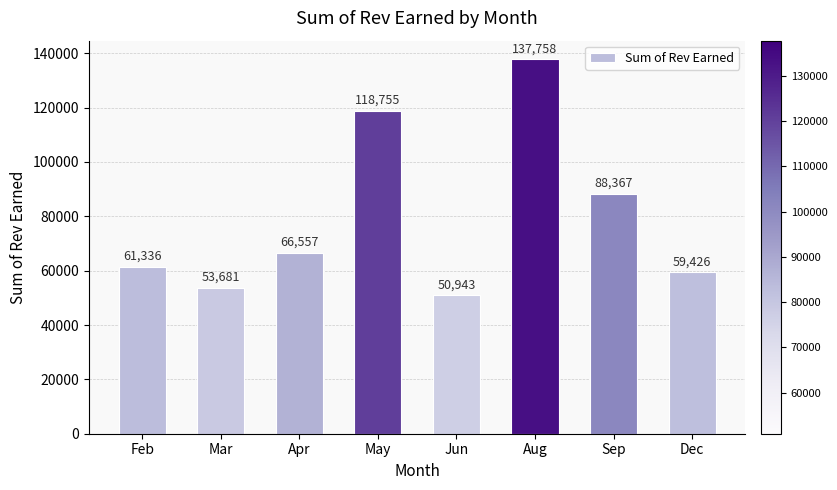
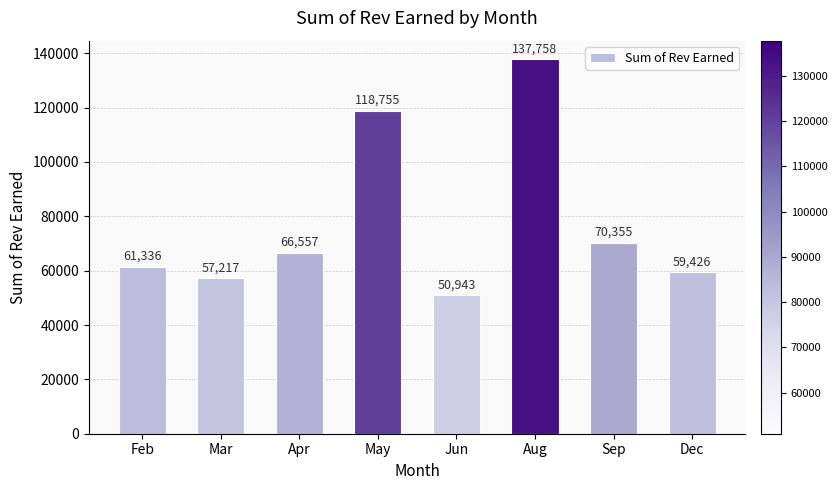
  {
    "Feb": "61,336",
-   "Mar": "53,681",
+   "Mar": "57,217",
    "Apr": "66,557",
    "May": "118,755",
    "Jun": "50,943",
    "Aug": "137,758",
-   "Sep": "88,367",
+   "Sep": "70,355",
    "Dec": "59,426"
  }
